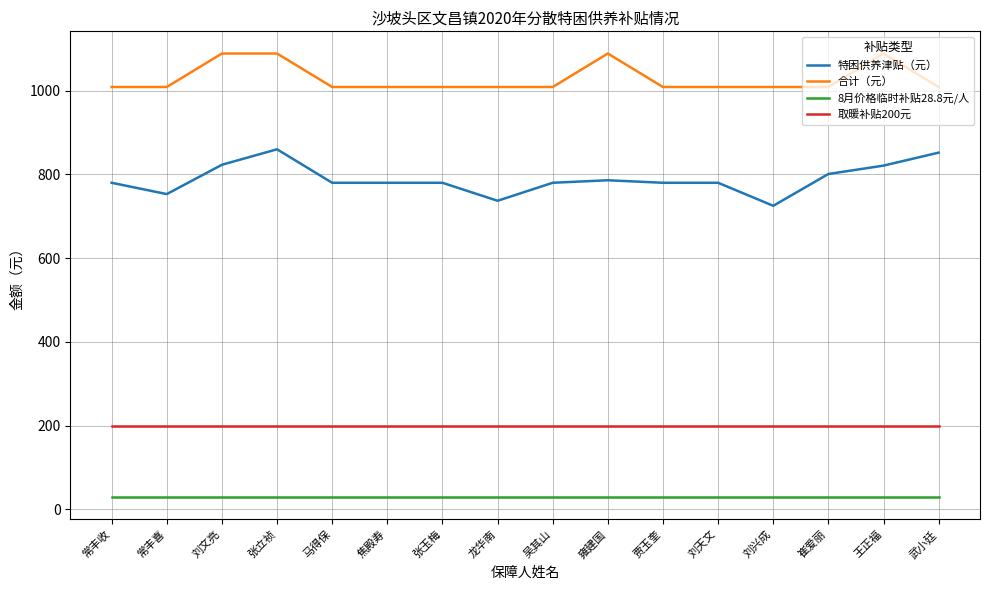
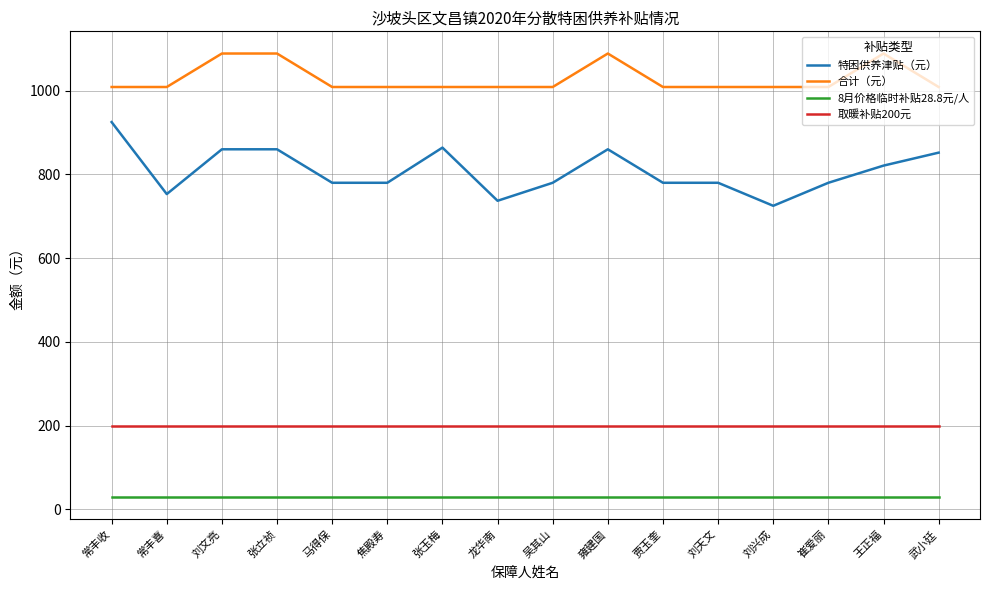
  {
    "特困供养津贴（元）": {
-     "常丰收": 780,
+     "常丰收": 930,
      "常丰喜": 750,
-     "刘文亮": 820,
+     "刘文亮": 860,
      "张立祯": 860,
      "马得保": 780,
      "焦殿寿": 780,
-     "张玉梅": 780,
+     "张玉梅": 860,
      "龙华南": 740,
      "吴其山": 780,
-     "雍建国": 790,
+     "雍建国": 860,
      "贾玉奎": 780,
      "刘天文": 780,
      "刘兴成": 730,
-     "崔爱丽": 800,
+     "崔爱丽": 780,
      "王正福": 820,
      "武小廷": 850
    },
    "合计（元）": {
      "常丰收": 1010,
      "常丰喜": 1010,
      "刘文亮": 1090,
      "张立祯": 1090,
      "马得保": 1010,
      "焦殿寿": 1010,
      "张玉梅": 1010,
      "龙华南": 1010,
      "吴其山": 1010,
      "雍建国": 1090,
      "贾玉奎": 1010,
      "刘天文": 1010,
      "刘兴成": 1010
    },
    "8月价格临时补贴28.8元/人": {
      "常丰收": 30,
      "常丰喜": 30,
      "刘文亮": 30,
      "张立祯": 30,
      "马得保": 30,
      "焦殿寿": 30,
      "张玉梅": 30,
      "龙华南": 30,
      "吴其山": 30,
      "雍建国": 30,
      "贾玉奎": 30,
      "刘天文": 30,
      "刘兴成": 30,
      "崔爱丽": 30,
      "王正福": 30,
      "武小廷": 30
    },
    "取暖补贴200元": {
      "常丰收": 200,
      "常丰喜": 200,
      "刘文亮": 200,
      "张立祯": 200,
      "马得保": 200,
      "焦殿寿": 200,
      "张玉梅": 200,
      "龙华南": 200,
      "吴其山": 200,
      "雍建国": 200,
      "贾玉奎": 200,
      "刘天文": 200,
      "刘兴成": 200,
      "崔爱丽": 200,
      "王正福": 200,
      "武小廷": 200
    }
  }
